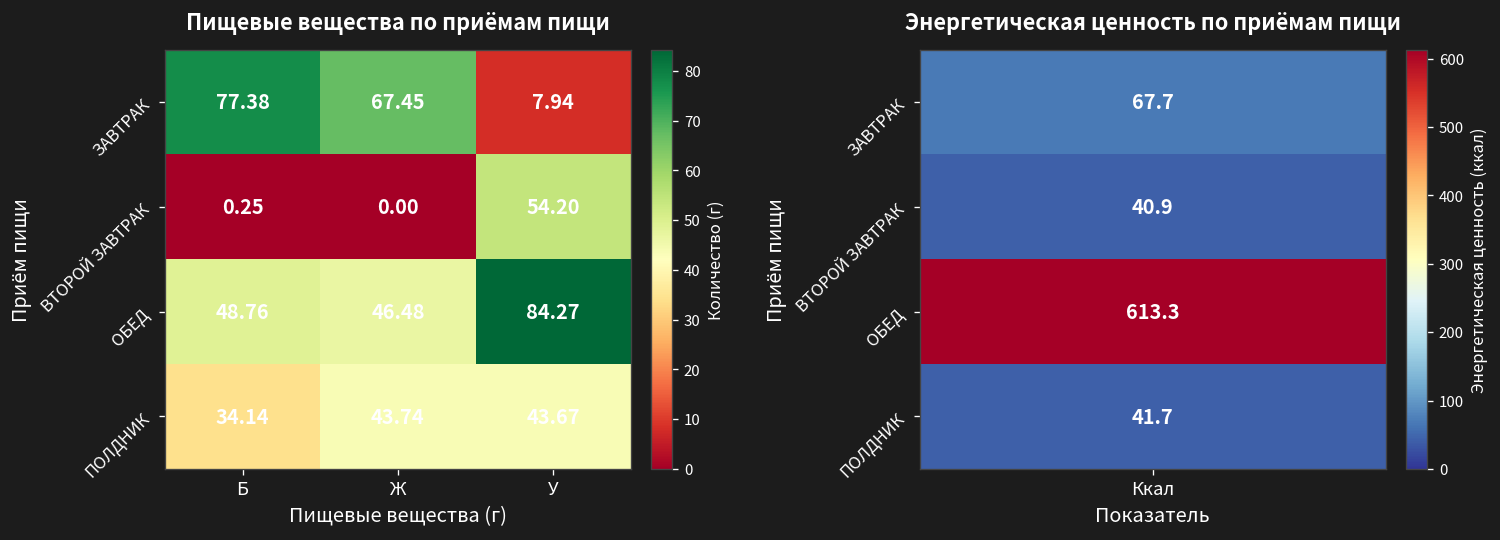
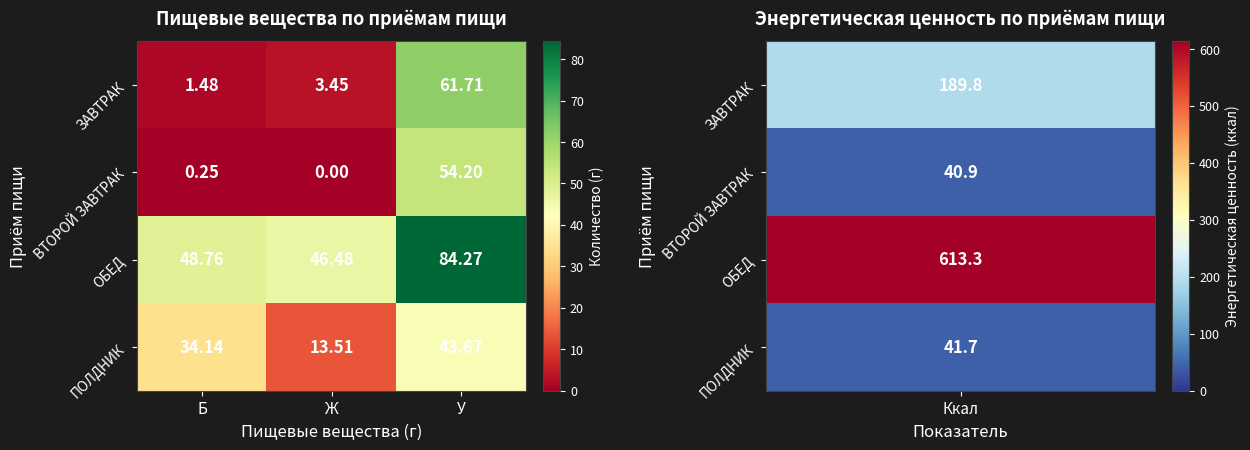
  {
    "Пищевые вещества по приёмам пищи": {
      "ЗАВТРАК": {
-       "Б": 77.38,
-       "Ж": 67.45,
-       "У": 7.94
+       "Б": 1.48,
+       "Ж": 3.45,
+       "У": 61.71
      },
      "ВТОРОЙ ЗАВТРАК": {
        "Б": 0.25,
        "Ж": 0.00,
        "У": 54.20
      },
      "ОБЕД": {
        "Б": 48.76,
        "Ж": 46.48,
        "У": 84.27
      },
      "ПОЛДНИК": {
        "Б": 34.14,
-       "Ж": 43.74,
+       "Ж": 13.51,
        "У": 43.67
      }
    },
    "Энергетическая ценность по приёмам пищи": {
      "ЗАВТРАК": {
-       "Ккал": 67.7
+       "Ккал": 189.8
      },
      "ВТОРОЙ ЗАВТРАК": {
        "Ккал": 40.9
      },
      "ОБЕД": {
        "Ккал": 613.3
      },
      "ПОЛДНИК": {
        "Ккал": 41.7
      }
    }
  }
